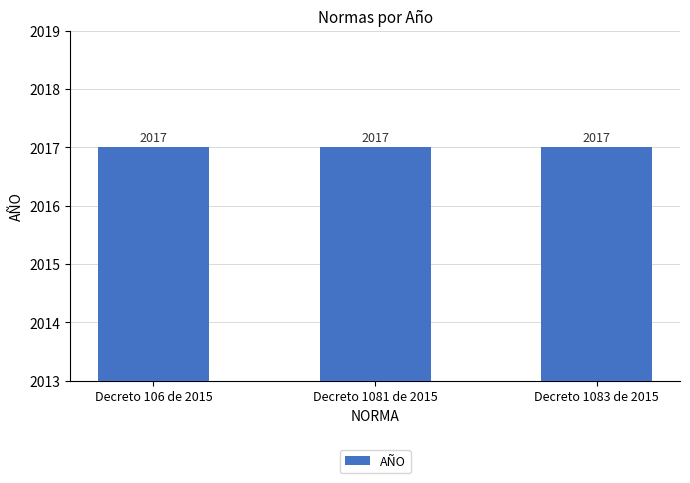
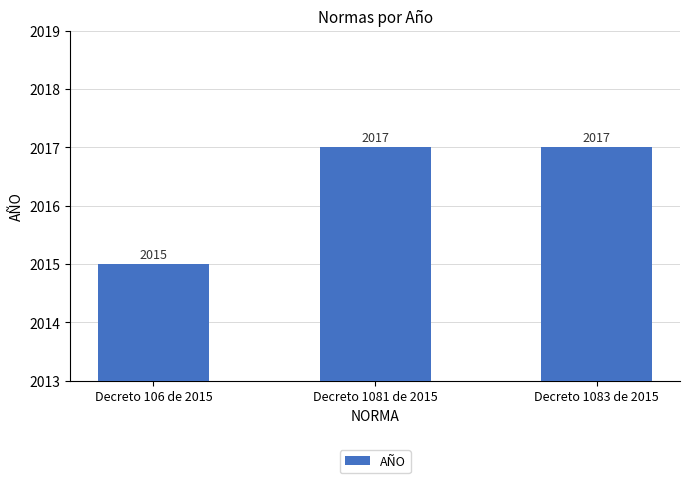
  {
-   "Decreto 106 de 2015": 2017,
+   "Decreto 106 de 2015": 2015,
    "Decreto 1081 de 2015": 2017,
    "Decreto 1083 de 2015": 2017
  }
